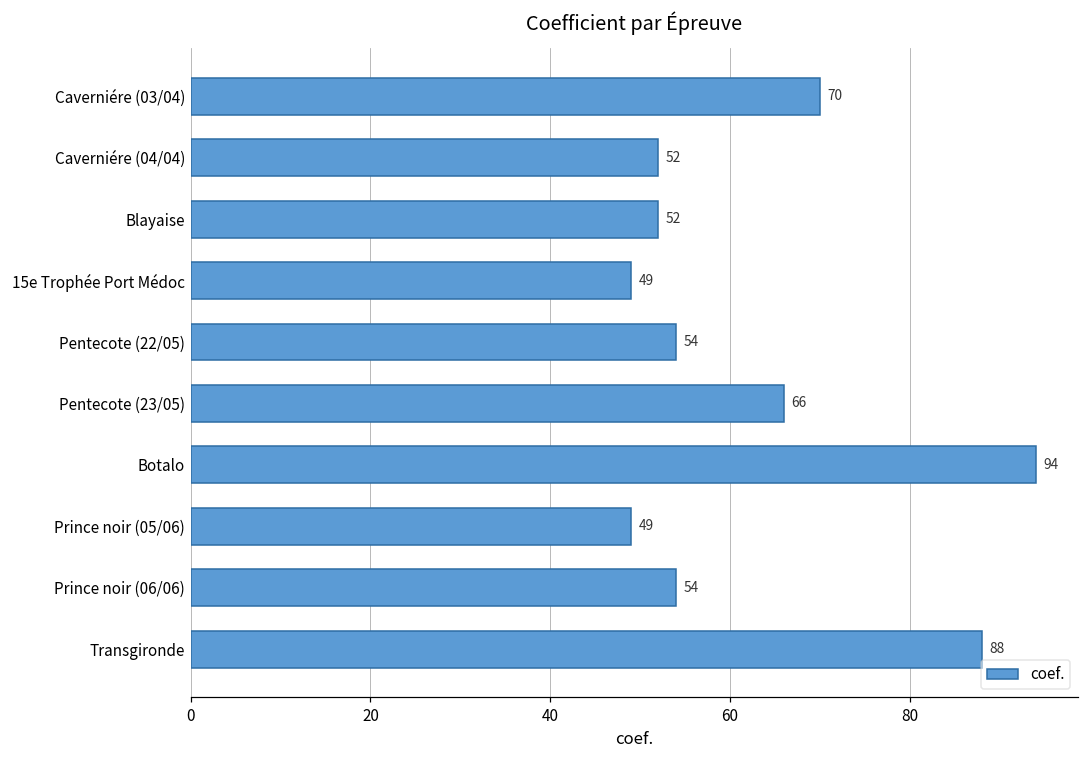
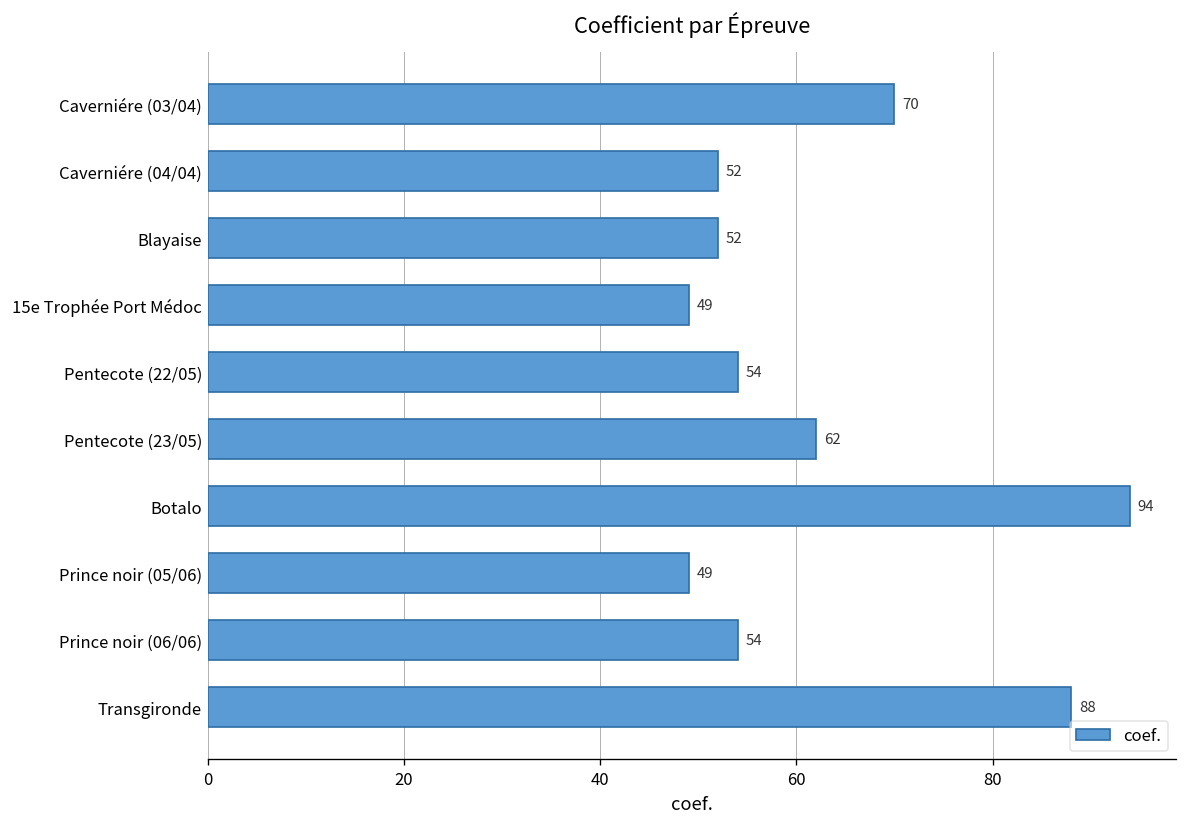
  {
    "Caverniére (03/04)": 70,
    "Caverniére (04/04)": 52,
    "Blayaise": 52,
    "15e Trophée Port Médoc": 49,
    "Pentecote (22/05)": 54,
-   "Pentecote (23/05)": 66,
+   "Pentecote (23/05)": 62,
    "Botalo": 94,
    "Prince noir (05/06)": 49,
    "Prince noir (06/06)": 54,
    "Transgironde": 88
  }
